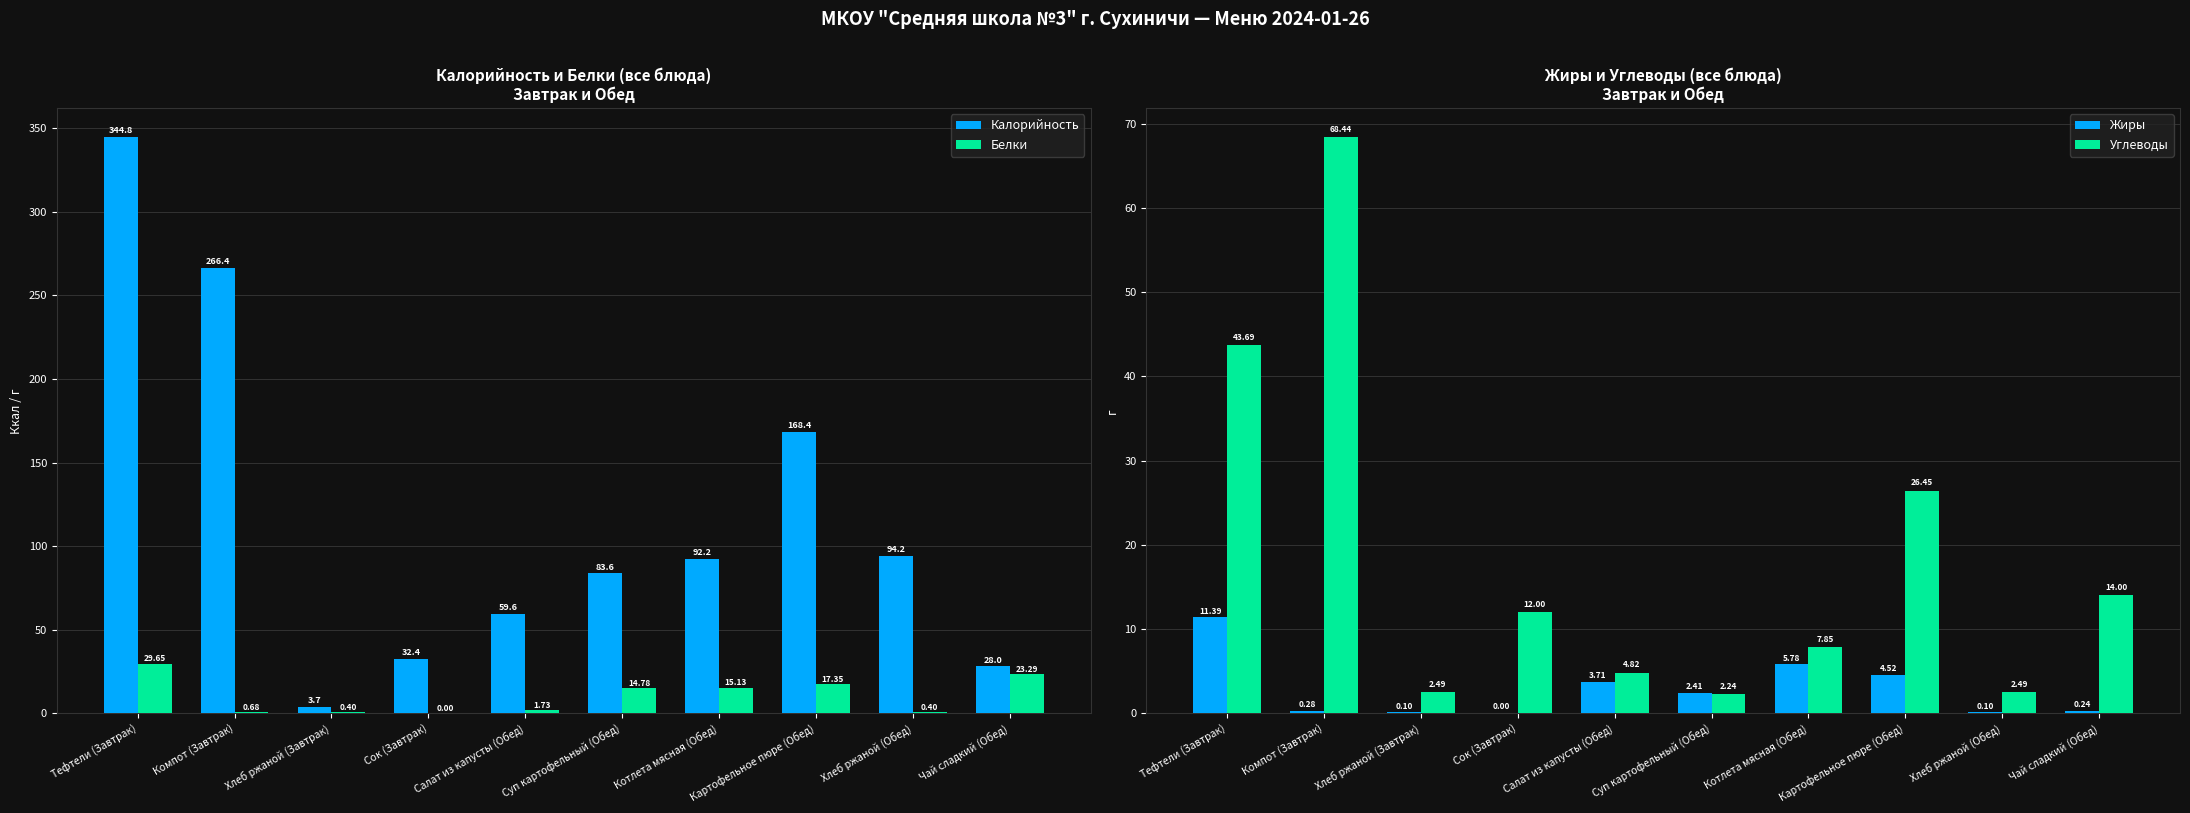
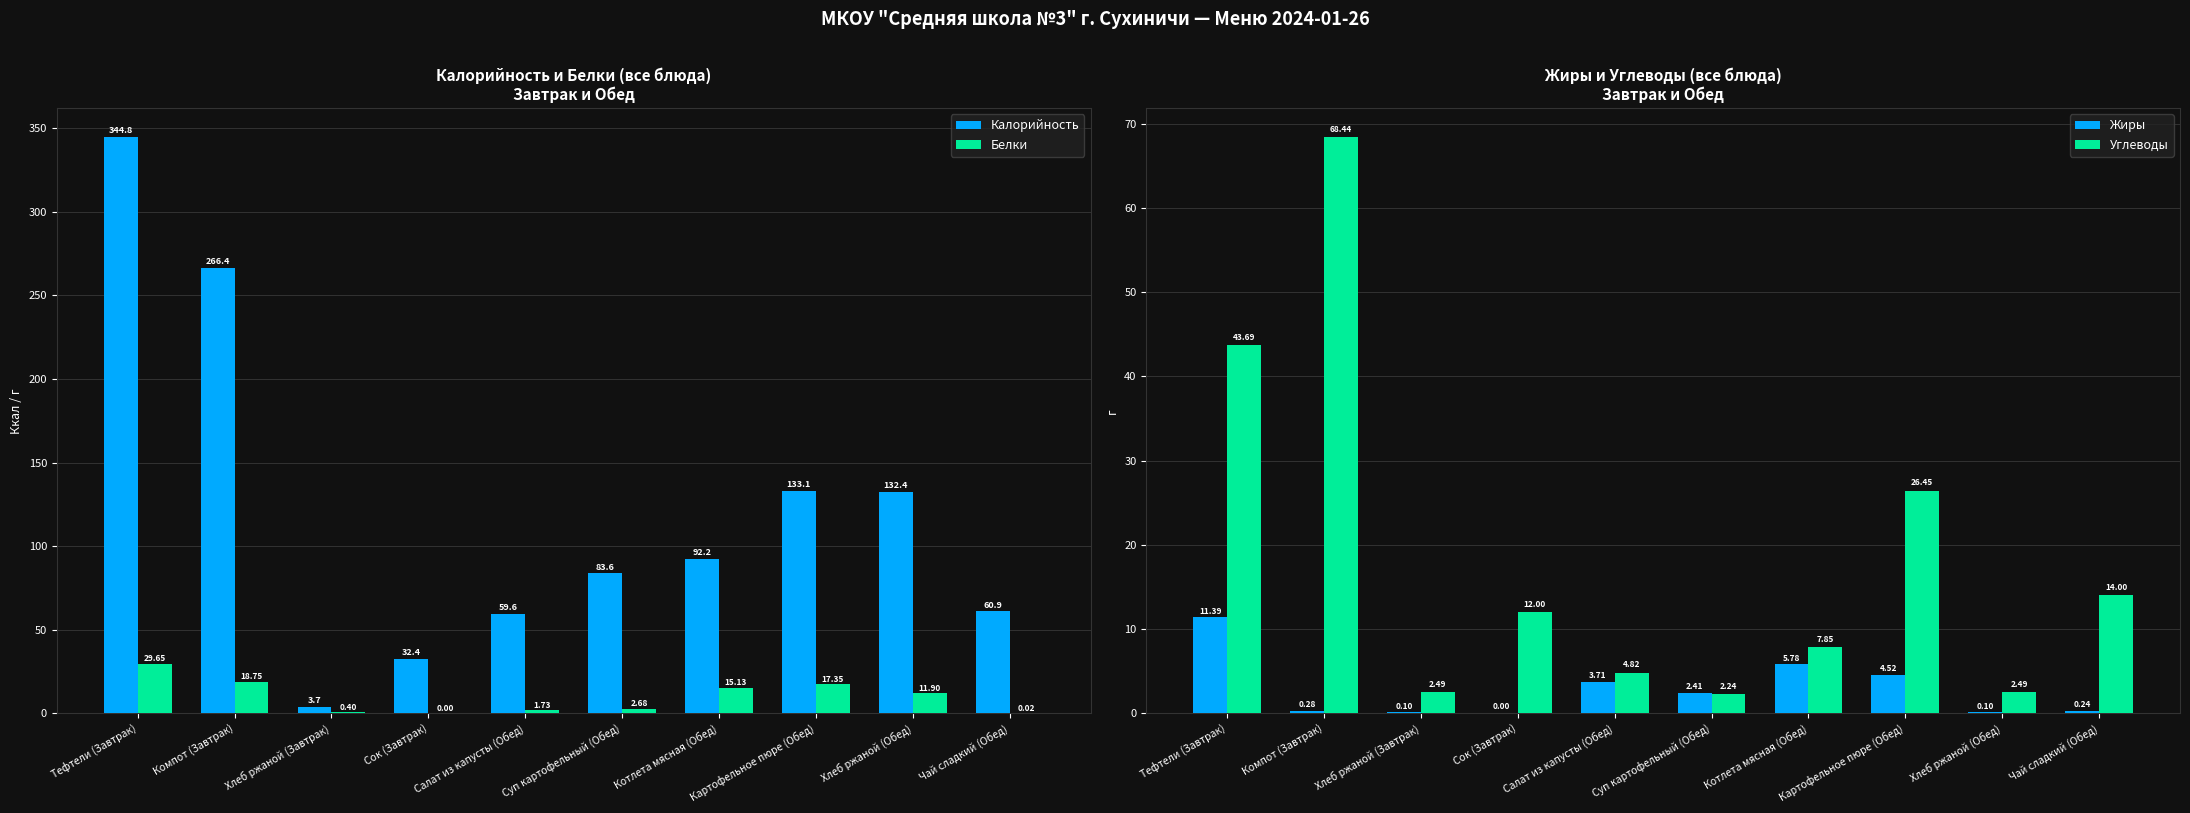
  {
    "Калорийность и Белки (все блюда) Завтрак и Обед": {
      "Калорийность": {
        "Тефтели (Завтрак)": 344.8,
        "Компот (Завтрак)": 266.4,
        "Хлеб ржаной (Завтрак)": 3.7,
        "Сок (Завтрак)": 32.4,
        "Салат из капусты (Обед)": 59.6,
        "Суп картофельный (Обед)": 83.6,
        "Котлета мясная (Обед)": 92.2,
-       "Картофельное пюре (Обед)": 168.4,
-       "Хлеб ржаной (Обед)": 94.2,
-       "Чай сладкий (Обед)": 28.0
+       "Картофельное пюре (Обед)": 133.1,
+       "Хлеб ржаной (Обед)": 132.4,
+       "Чай сладкий (Обед)": 60.9
      },
      "Белки": {
        "Тефтели (Завтрак)": 29.65,
-       "Компот (Завтрак)": 0.68,
+       "Компот (Завтрак)": 18.75,
        "Хлеб ржаной (Завтрак)": 0.40,
        "Сок (Завтрак)": 0.00,
        "Салат из капусты (Обед)": 1.73,
-       "Суп картофельный (Обед)": 14.78,
+       "Суп картофельный (Обед)": 2.68,
        "Котлета мясная (Обед)": 15.13,
        "Картофельное пюре (Обед)": 17.35,
-       "Хлеб ржаной (Обед)": 0.40,
-       "Чай сладкий (Обед)": 23.29
+       "Хлеб ржаной (Обед)": 11.90,
+       "Чай сладкий (Обед)": 0.02
      }
    },
    "Жиры и Углеводы (все блюда) Завтрак и Обед": {
      "Жиры": {
        "Тефтели (Завтрак)": 11.39,
        "Компот (Завтрак)": 0.28,
        "Хлеб ржаной (Завтрак)": 0.10,
        "Сок (Завтрак)": 0.00,
        "Салат из капусты (Обед)": 3.71,
        "Суп картофельный (Обед)": 2.41,
        "Котлета мясная (Обед)": 5.78,
        "Картофельное пюре (Обед)": 4.52,
        "Хлеб ржаной (Обед)": 0.10,
        "Чай сладкий (Обед)": 0.24
      },
      "Углеводы": {
        "Тефтели (Завтрак)": 43.69,
        "Компот (Завтрак)": 68.44,
        "Хлеб ржаной (Завтрак)": 2.49,
        "Сок (Завтрак)": 12.00,
        "Салат из капусты (Обед)": 4.82,
        "Суп картофельный (Обед)": 2.24,
        "Котлета мясная (Обед)": 7.85,
        "Картофельное пюре (Обед)": 26.45,
        "Хлеб ржаной (Обед)": 2.49,
        "Чай сладкий (Обед)": 14.00
      }
    }
  }
